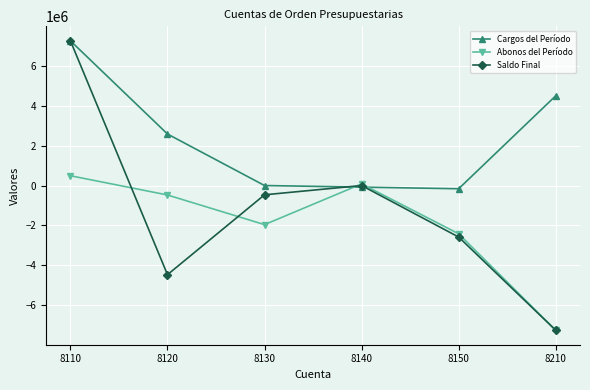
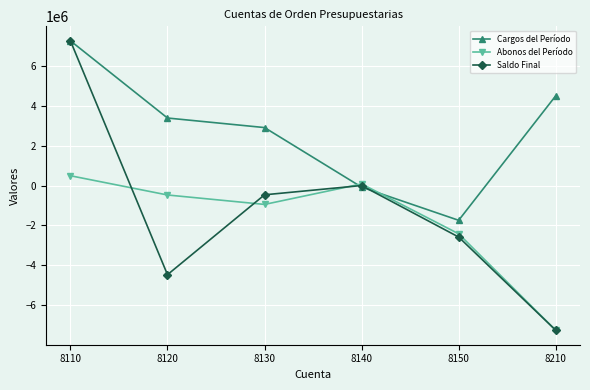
  {
    "Cargos del Período": {
-     "8120": 2600000,
-     "8130": 0,
-     "8150": -200000,
+     "8120": 3400000,
+     "8130": 2900000,
+     "8150": -1700000,
      "8210": 4500000
    },
    "Abonos del Período": {
      "8110": 500000,
      "8120": -500000,
-     "8130": -2000000,
+     "8130": -900000,
      "8150": -2400000
    },
    "Saldo Final": {
      "8120": -4500000,
      "8130": -500000,
      "8150": -2600000
    }
  }
